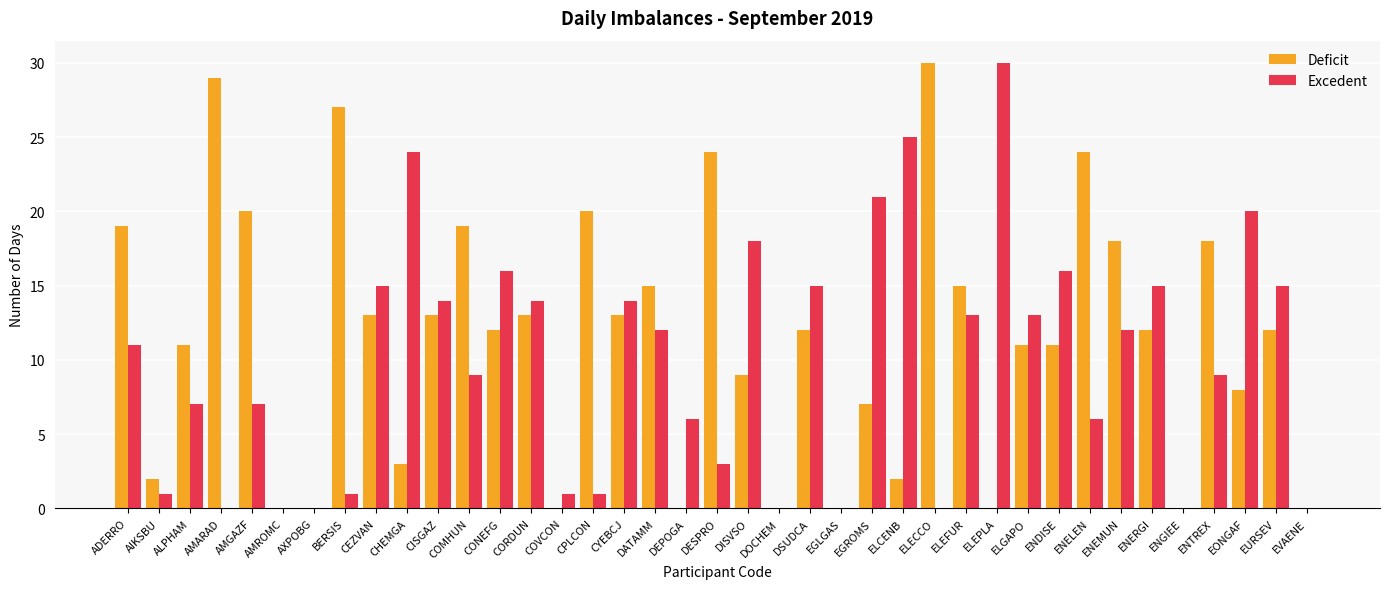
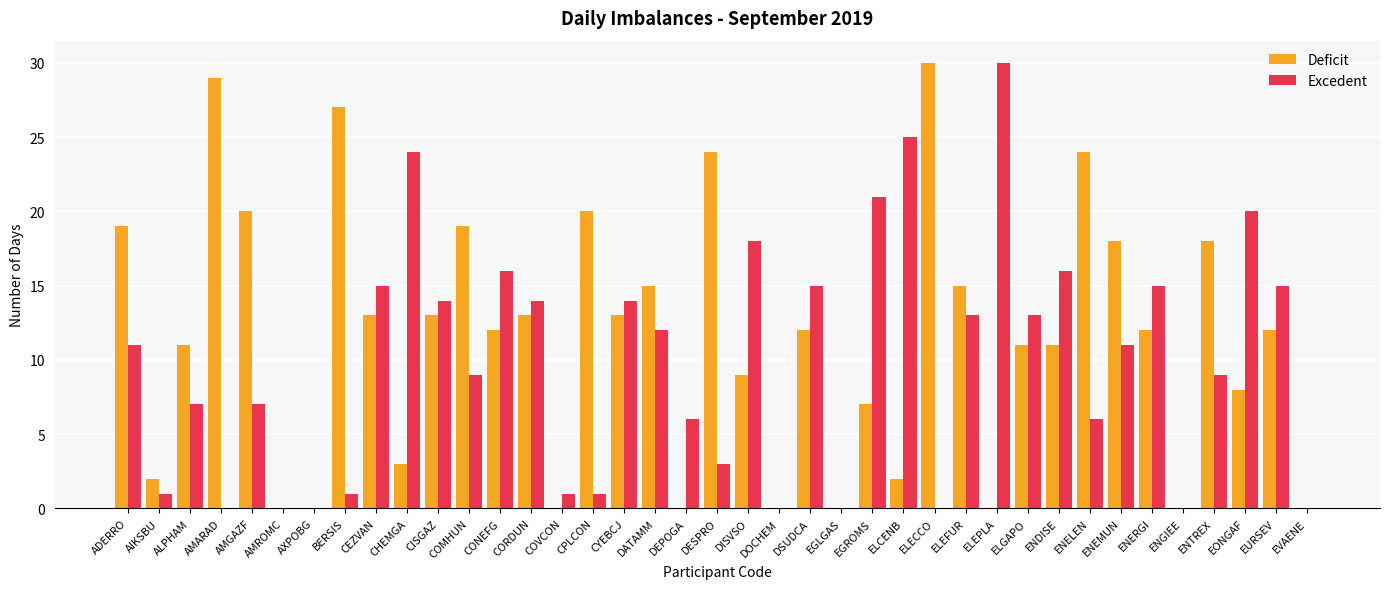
  {
    "Deficit": {
      "ADERRO": 19,
      "AIKSBU": 2,
      "ALPHAM": 11,
      "AMARAD": 29,
      "AMGAZF": 20,
      "AMROMC": 0,
      "AXPOBG": 0,
      "BERSIS": 27,
      "CEZVAN": 13,
      "CHEMGA": 3,
      "CISGAZ": 13,
      "COMHUN": 19,
      "CONEFG": 12,
      "CORDUN": 13,
      "COVCON": 0,
      "CPLCON": 20,
      "CYEBCJ": 13,
      "DATAMM": 15,
      "DEPOGA": 0,
      "DESPRO": 24,
      "DISVSO": 9,
      "DOCHEM": 0,
      "DSUDCA": 12,
      "EGLGAS": 0,
      "EGROMS": 7,
      "ELCENB": 2,
      "ELECCO": 30,
      "ELEFUR": 15,
      "ELEPLA": 0,
      "ELGAPO": 11,
      "ENDISE": 11,
      "ENELEN": 24,
      "ENEMUN": 18,
      "ENERGI": 12,
      "ENGIEE": 0,
      "ENTREX": 18,
      "EONGAF": 8,
      "EURSEV": 12,
      "EVAENE": 0
    },
    "Excedent": {
      "ADERRO": 11,
      "AIKSBU": 1,
      "ALPHAM": 7,
      "AMARAD": 0,
      "AMGAZF": 7,
      "AMROMC": 0,
      "AXPOBG": 0,
      "BERSIS": 1,
      "CEZVAN": 15,
      "CHEMGA": 24,
      "CISGAZ": 14,
      "COMHUN": 9,
      "CONEFG": 16,
      "CORDUN": 14,
      "COVCON": 1,
      "CPLCON": 1,
      "CYEBCJ": 14,
      "DATAMM": 12,
      "DEPOGA": 6,
      "DESPRO": 3,
      "DISVSO": 18,
      "DOCHEM": 0,
      "DSUDCA": 15,
      "EGLGAS": 0,
      "EGROMS": 21,
      "ELCENB": 25,
      "ELECCO": 0,
      "ELEFUR": 13,
      "ELEPLA": 30,
      "ELGAPO": 13,
      "ENDISE": 16,
      "ENELEN": 6,
-     "ENEMUN": 12,
+     "ENEMUN": 11,
      "ENERGI": 15,
      "ENGIEE": 0,
      "ENTREX": 9,
      "EONGAF": 20,
      "EURSEV": 15,
      "EVAENE": 0
    }
  }
